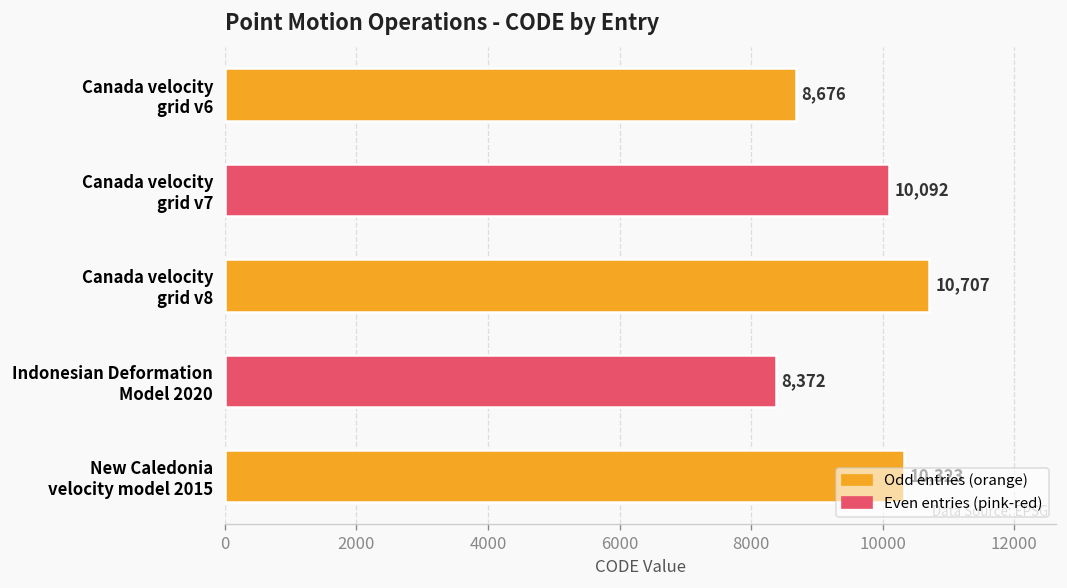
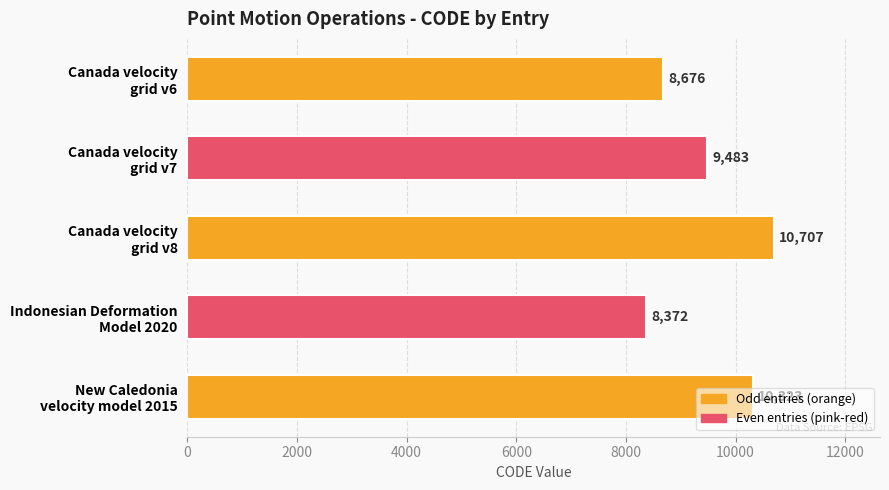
  {
    "Canada velocity grid v6": "8,676",
-   "Canada velocity grid v7": "10,092",
+   "Canada velocity grid v7": "9,483",
    "Canada velocity grid v8": "10,707",
    "Indonesian Deformation Model 2020": "8,372"
  }
